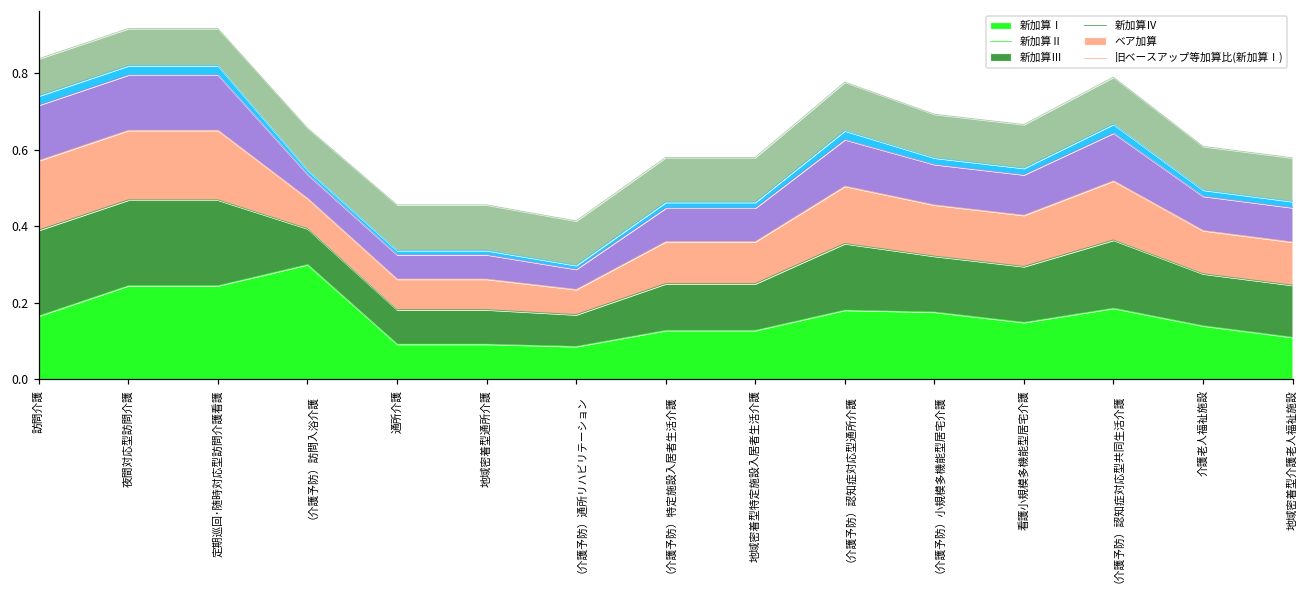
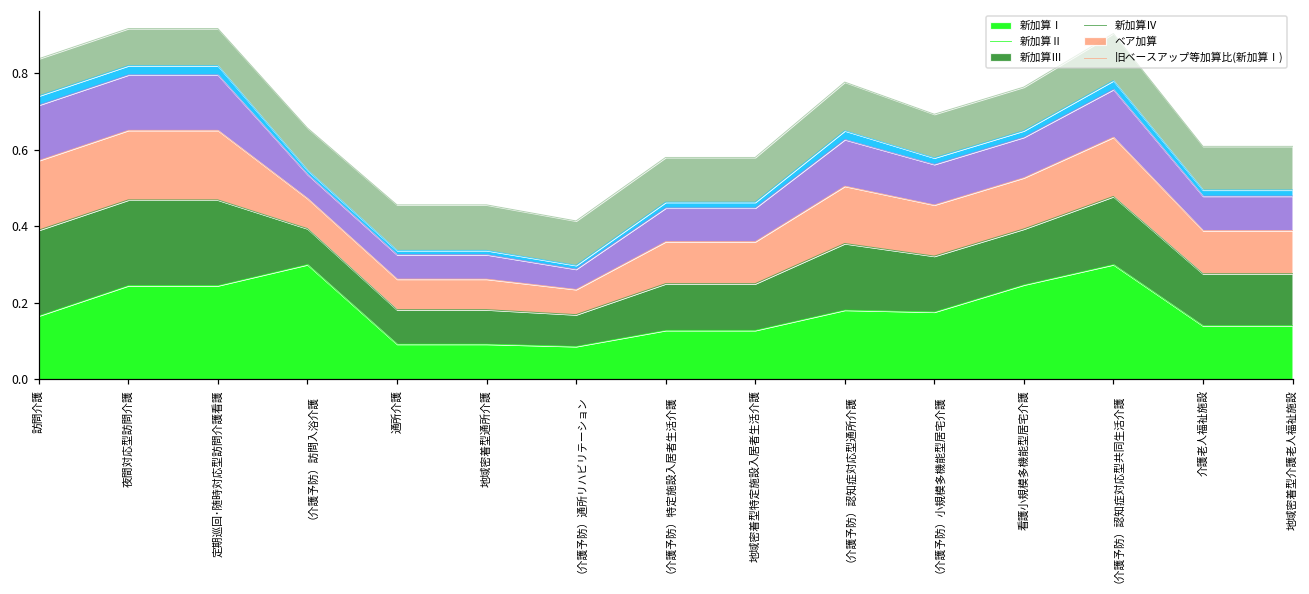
  {
    "新加算Ⅰ": {
      "訪問介護": 0.17,
      "夜間対応型訪問介護": 0.25,
      "定期巡回･随時対応型訪問介護看護": 0.25,
      "（介護予防）訪問入浴介護": 0.30,
      "通所介護": 0.09,
      "地域密着型通所介護": 0.09,
      "（介護予防）通所リハビリテーション": 0.09,
      "（介護予防）特定施設入居者生活介護": 0.13,
      "地域密着型特定施設入居者生活介護": 0.13,
      "（介護予防）認知症対応型通所介護": 0.18,
      "（介護予防）小規模多機能型居宅介護": 0.18,
-     "看護小規模多機能型居宅介護": 0.15,
-     "（介護予防）認知症対応型共同生活介護": 0.19,
+     "看護小規模多機能型居宅介護": 0.25,
+     "（介護予防）認知症対応型共同生活介護": 0.30,
      "介護老人福祉施設": 0.14,
-     "地域密着型介護老人福祉施設": 0.11
+     "地域密着型介護老人福祉施設": 0.14
    }
  }
